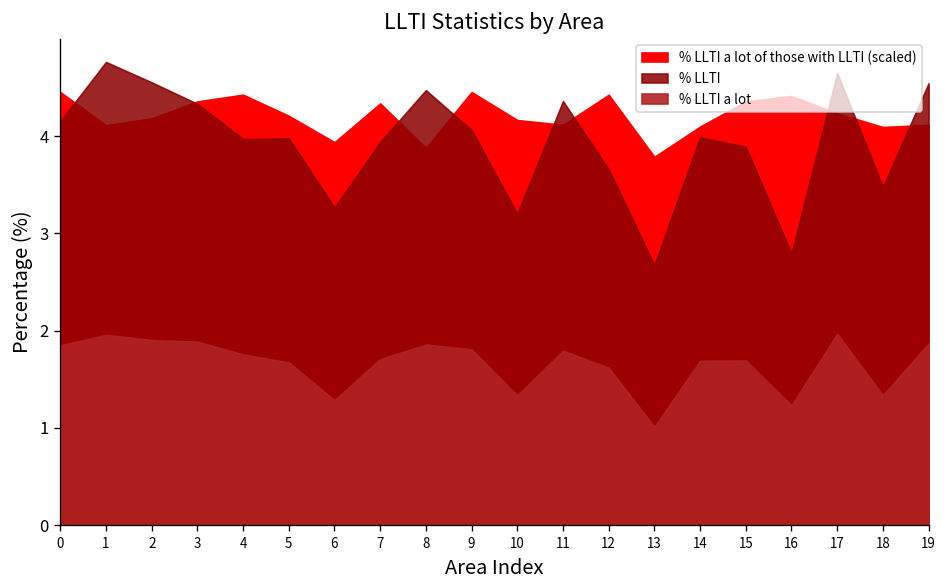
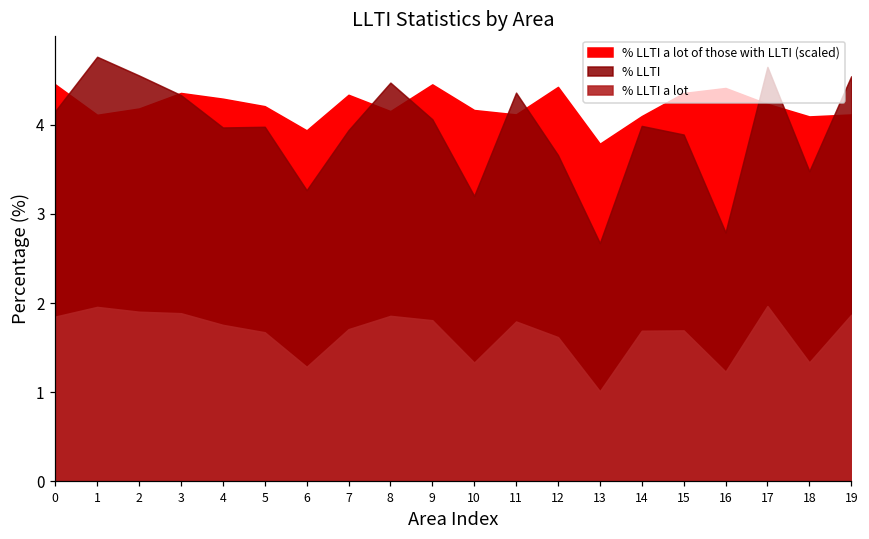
  {
    "% LLTI a lot of those with LLTI (scaled)": {
      "0": 4.5,
      "1": 4.1,
      "2": 4.2,
-     "4": 4.4,
+     "4": 4.3,
      "5": 4.2,
      "6": 3.9,
      "7": 4.3,
-     "8": 3.9,
+     "8": 4.2,
      "9": 4.5,
      "10": 4.2,
      "11": 4.1,
      "12": 4.4,
      "13": 3.8,
      "14": 4.1,
      "17": 4.2,
      "18": 4.1,
      "19": 4.1
    }
  }
